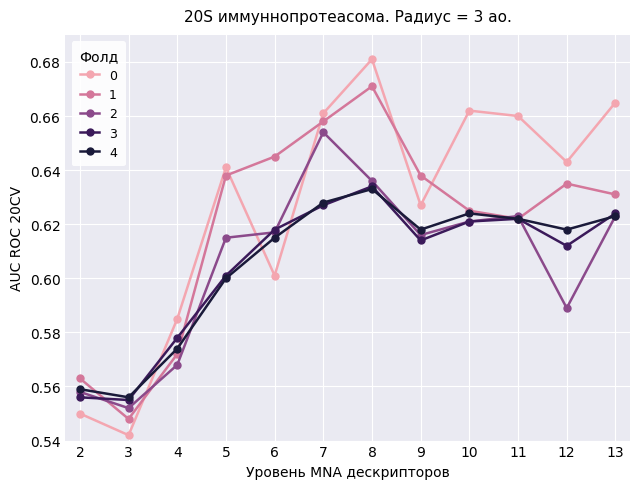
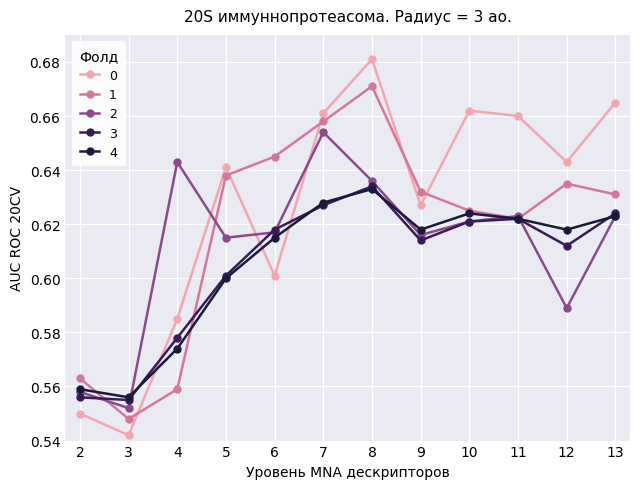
  {
    "0": {
      "2": 0.550,
      "3": 0.542,
      "4": 0.585,
      "5": 0.641,
      "6": 0.601,
      "7": 0.661,
      "8": 0.681,
      "9": 0.627,
      "10": 0.662,
      "11": 0.660,
      "12": 0.643,
      "13": 0.665
    },
    "1": {
      "2": 0.563,
      "3": 0.548,
-     "4": 0.572,
+     "4": 0.559,
      "5": 0.638,
      "6": 0.645,
      "7": 0.658,
      "8": 0.671,
-     "9": 0.638,
+     "9": 0.632,
      "10": 0.625,
      "12": 0.635,
      "13": 0.631
    },
    "2": {
      "2": 0.558,
      "3": 0.552,
-     "4": 0.568,
+     "4": 0.643,
      "5": 0.615,
      "6": 0.617,
      "7": 0.654,
      "8": 0.636,
      "9": 0.616,
      "11": 0.623,
      "12": 0.589
    }
  }
